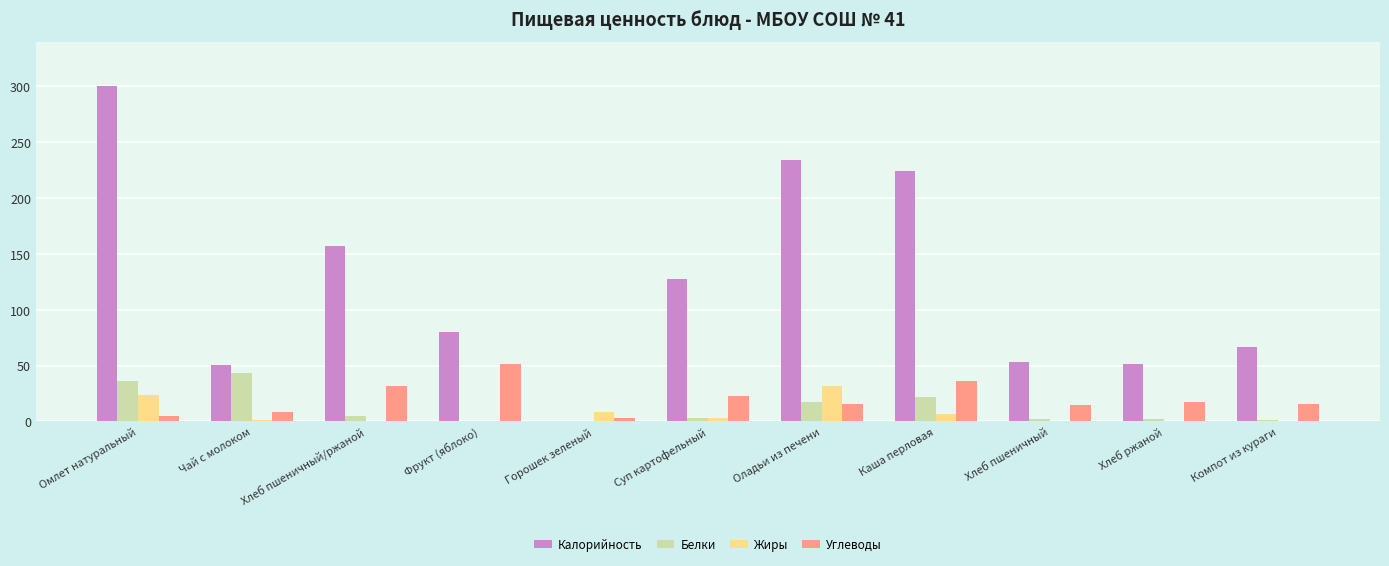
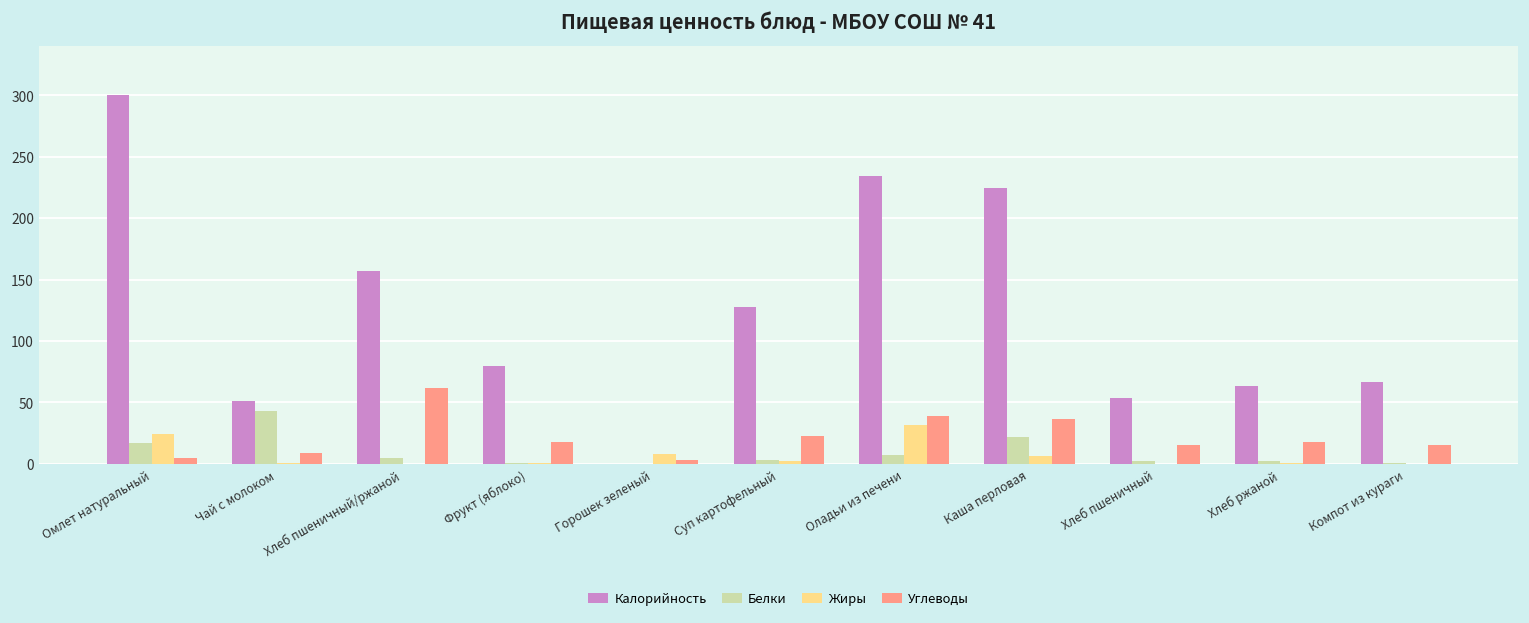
  {
    "Калорийность": {
      "Омлет натуральный": 301,
      "Чай с молоком": 51,
      "Хлеб пшеничный/ржаной": 157,
      "Фрукт (яблоко)": 80,
      "Суп картофельный": 128,
      "Оладьи из печени": 234,
      "Каша перловая": 225,
      "Хлеб пшеничный": 53,
-     "Хлеб ржаной": 51,
+     "Хлеб ржаной": 63,
      "Компот из кураги": 67
    },
    "Белки": {
-     "Омлет натуральный": 36,
+     "Омлет натуральный": 17,
      "Чай с молоком": 43,
      "Хлеб пшеничный/ржаной": 5,
      "Суп картофельный": 3,
-     "Оладьи из печени": 18,
+     "Оладьи из печени": 8,
      "Каша перловая": 22
    },
    "Жиры": {
      "Омлет натуральный": 24,
      "Хлеб пшеничный/ржаной": 0,
      "Горошек зеленый": 8,
      "Суп картофельный": 3,
      "Оладьи из печени": 32,
      "Каша перловая": 6,
      "Хлеб пшеничный": 0
    },
    "Углеводы": {
      "Омлет натуральный": 4,
      "Чай с молоком": 9,
-     "Хлеб пшеничный/ржаной": 32,
-     "Фрукт (яблоко)": 51,
+     "Хлеб пшеничный/ржаной": 62,
+     "Фрукт (яблоко)": 18,
      "Горошек зеленый": 3,
      "Суп картофельный": 23,
-     "Оладьи из печени": 16,
+     "Оладьи из печени": 39,
      "Каша перловая": 37,
      "Хлеб пшеничный": 15,
      "Хлеб ржаной": 18,
      "Компот из кураги": 16
    }
  }
